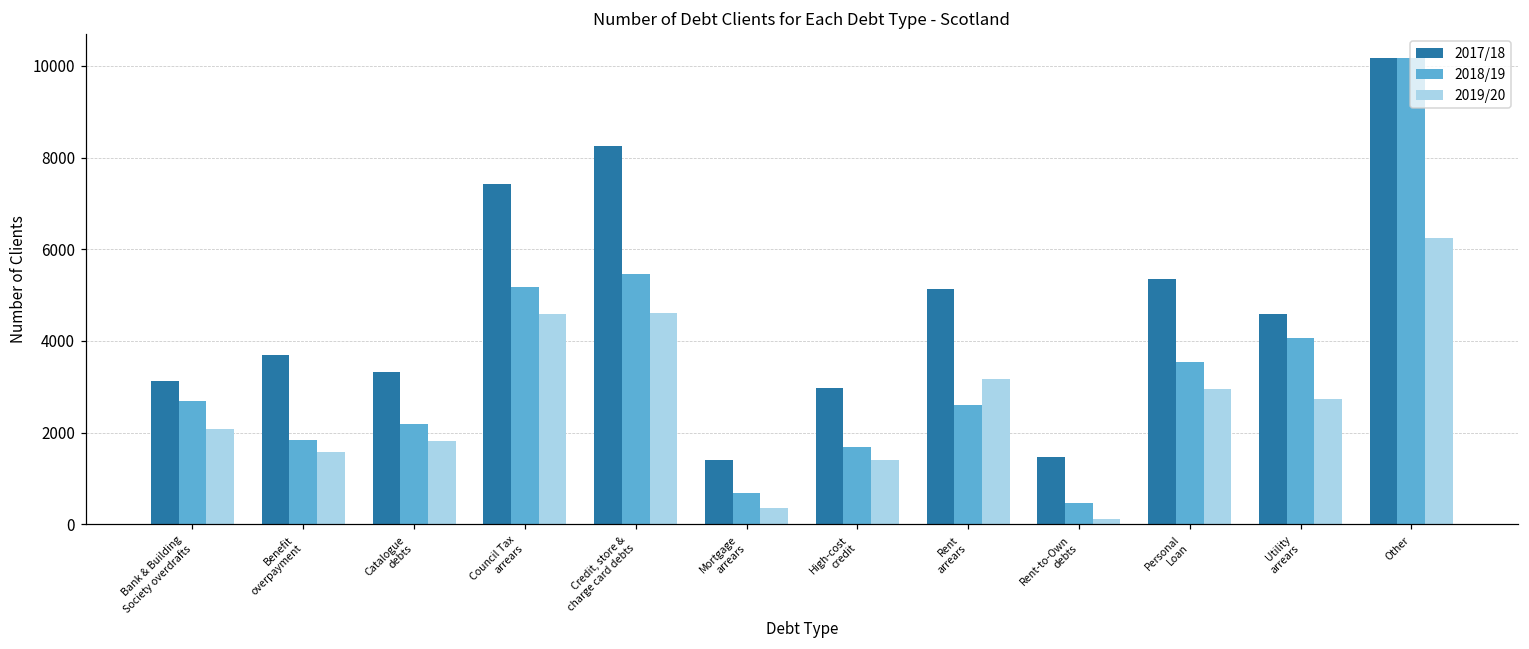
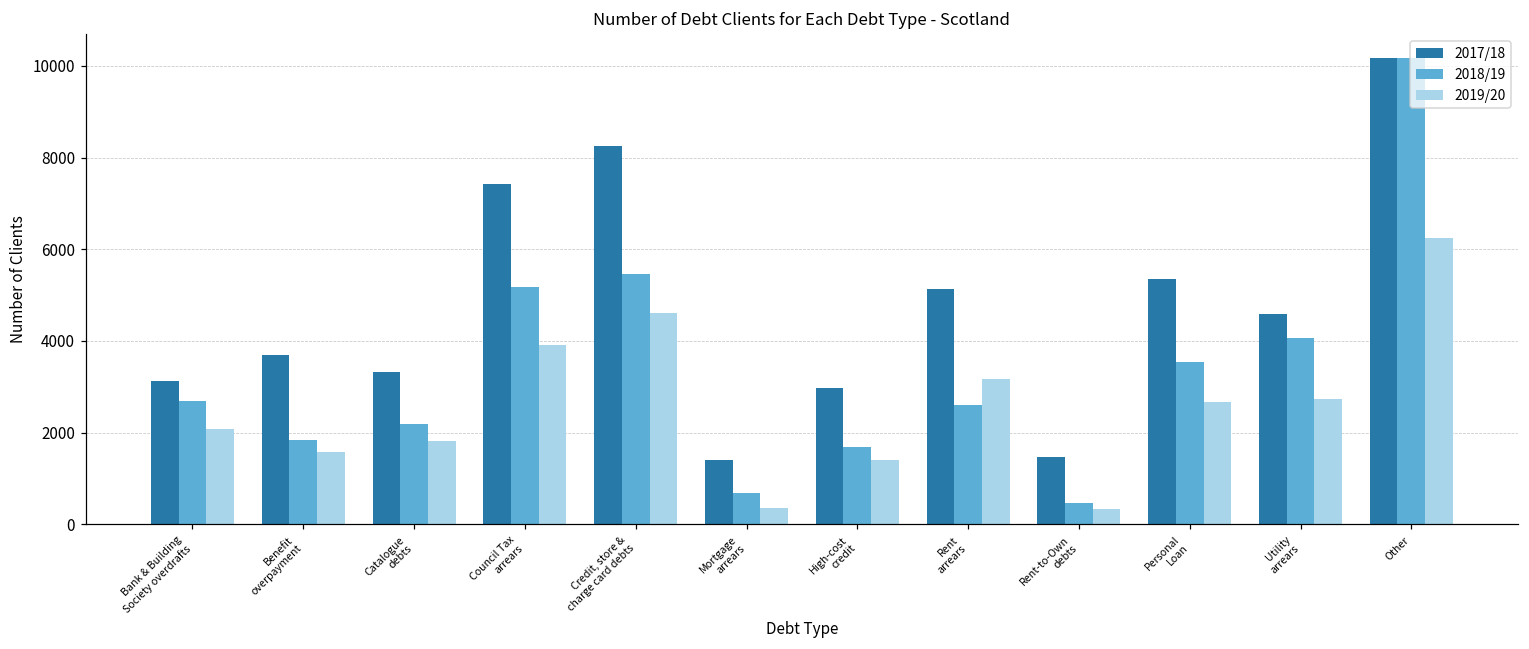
  {
    "2017/18": {
      "Bank & Building Society overdrafts": 3100,
      "Benefit overpayment": 3700,
      "Catalogue debts": 3300,
      "Council Tax arrears": 7400,
      "Credit, store & charge card debts": 8200,
      "Mortgage arrears": 1400,
      "High-cost credit": 3000,
      "Rent arrears": 5100,
      "Rent-to-Own debts": 1500,
      "Personal Loan": 5300,
      "Utility arrears": 4600,
      "Other": 10200
    },
    "2018/19": {
      "Bank & Building Society overdrafts": 2700,
      "Benefit overpayment": 1800,
      "Catalogue debts": 2200,
      "Council Tax arrears": 5200,
      "Credit, store & charge card debts": 5500,
      "Mortgage arrears": 700,
      "High-cost credit": 1700,
      "Rent arrears": 2600,
      "Rent-to-Own debts": 500,
      "Personal Loan": 3500,
      "Utility arrears": 4100
    },
    "2019/20": {
      "Bank & Building Society overdrafts": 2100,
      "Benefit overpayment": 1600,
      "Catalogue debts": 1800,
-     "Council Tax arrears": 4600,
+     "Council Tax arrears": 3900,
      "Credit, store & charge card debts": 4600,
      "Mortgage arrears": 400,
      "High-cost credit": 1400,
      "Rent arrears": 3200,
-     "Rent-to-Own debts": 100,
-     "Personal Loan": 3000,
+     "Rent-to-Own debts": 300,
+     "Personal Loan": 2700,
      "Utility arrears": 2700,
      "Other": 6200
    }
  }
